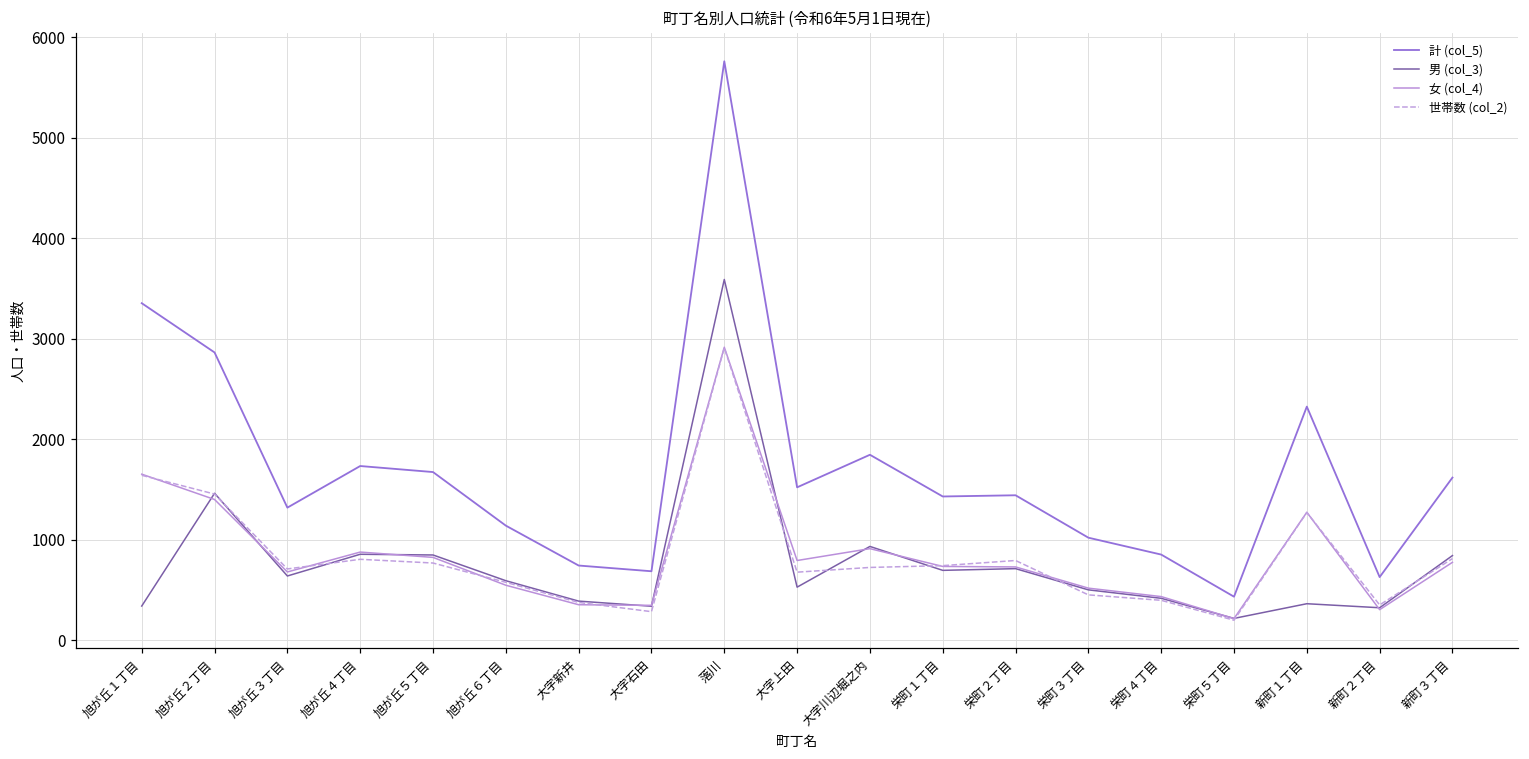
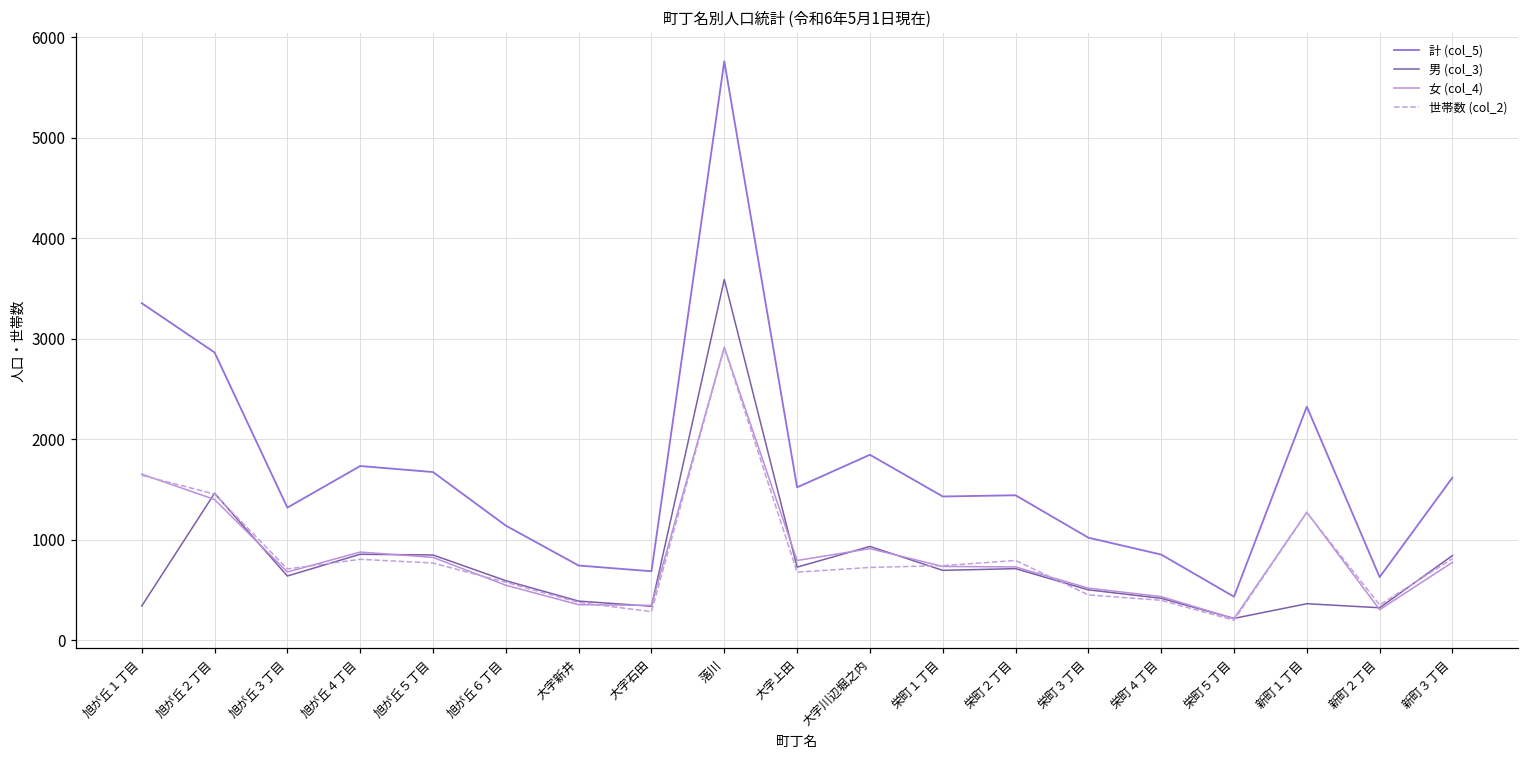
  {
    "男 (col_3)": {
      "旭が丘１丁目": 300,
      "旭が丘３丁目": 600,
      "落川": 3600,
-     "大字上田": 500,
+     "大字上田": 700,
      "栄町１丁目": 700,
      "新町１丁目": 400,
      "新町３丁目": 800
    }
  }
